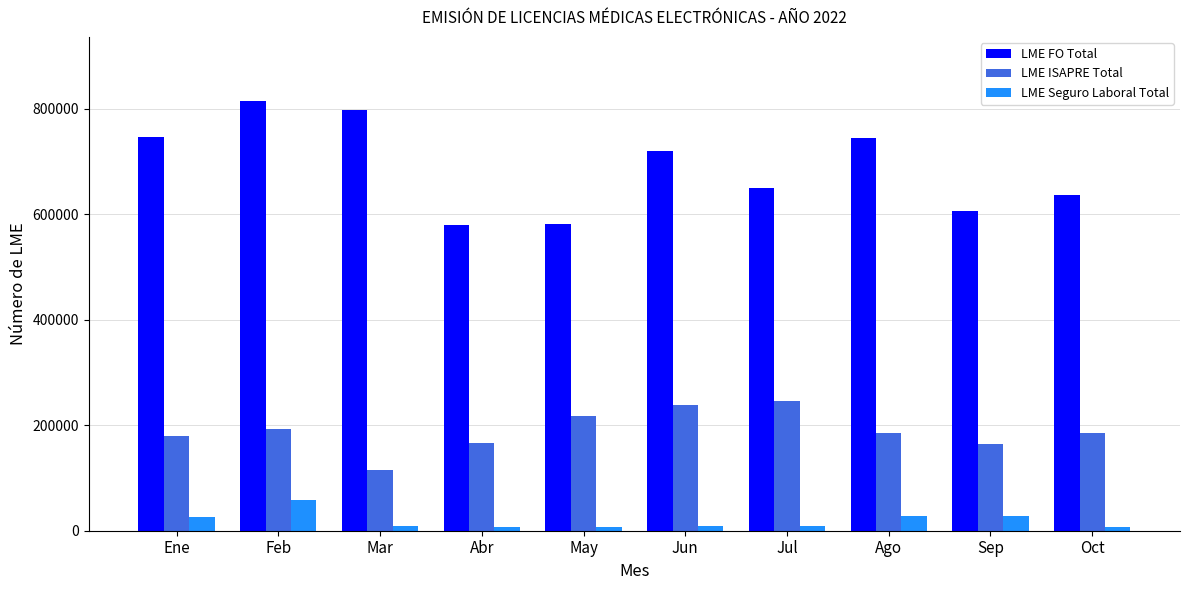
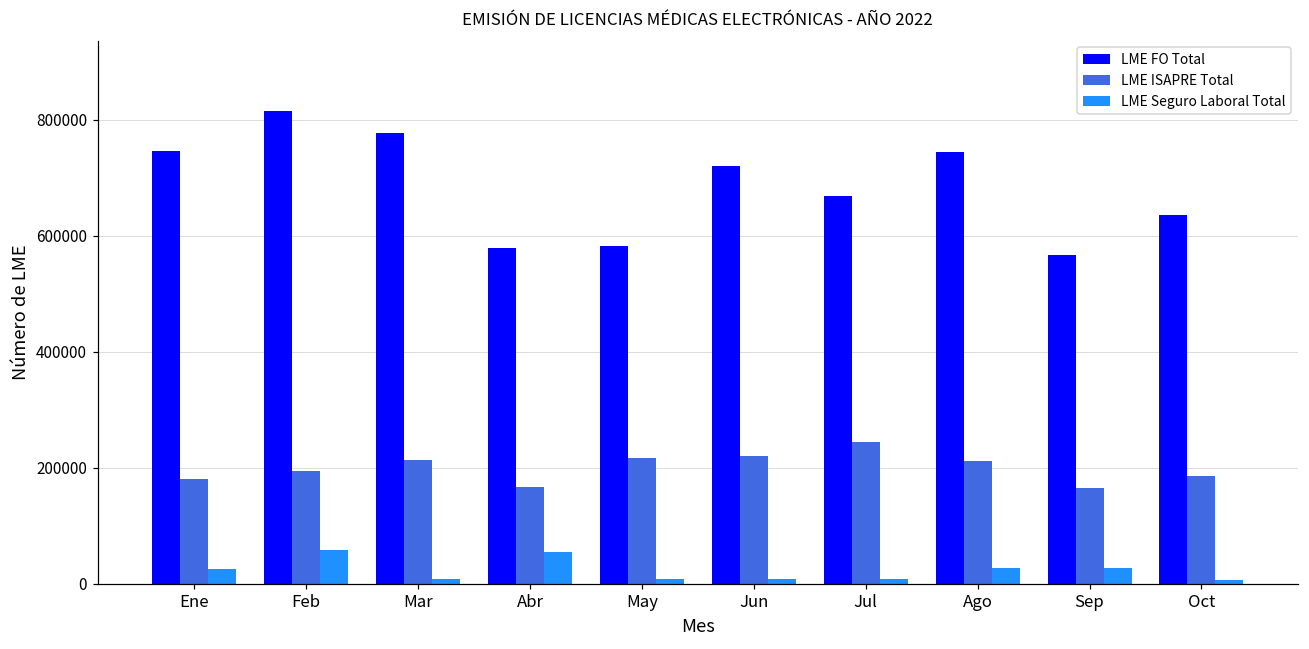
  {
    "LME FO Total": {
      "Ene": 750000,
      "Feb": 810000,
-     "Mar": 800000,
+     "Mar": 780000,
      "Abr": 580000,
      "May": 580000,
      "Jun": 720000,
-     "Jul": 650000,
+     "Jul": 670000,
      "Ago": 740000,
-     "Sep": 610000,
+     "Sep": 570000,
      "Oct": 640000
    },
    "LME ISAPRE Total": {
      "Ene": 180000,
      "Feb": 190000,
-     "Mar": 110000,
+     "Mar": 210000,
      "Abr": 170000,
      "May": 220000,
-     "Jun": 240000,
+     "Jun": 220000,
      "Jul": 250000,
-     "Ago": 190000,
+     "Ago": 210000,
      "Sep": 160000,
      "Oct": 190000
    },
    "LME Seguro Laboral Total": {
      "Ene": 30000,
      "Feb": 60000,
      "Mar": 10000,
-     "Abr": 10000,
+     "Abr": 50000,
      "May": 10000,
      "Jun": 10000,
      "Jul": 10000,
      "Ago": 30000,
      "Sep": 30000,
      "Oct": 10000
    }
  }
